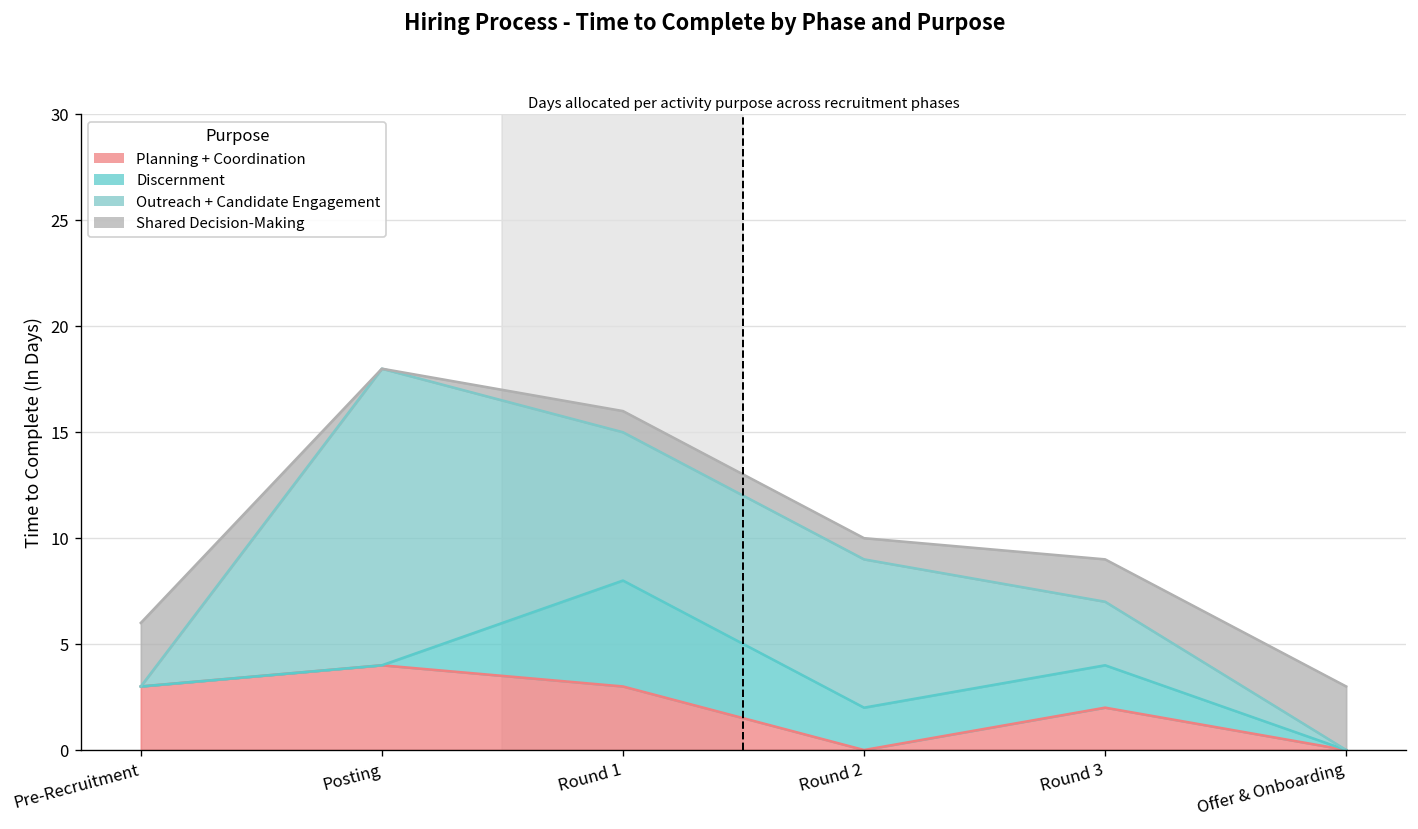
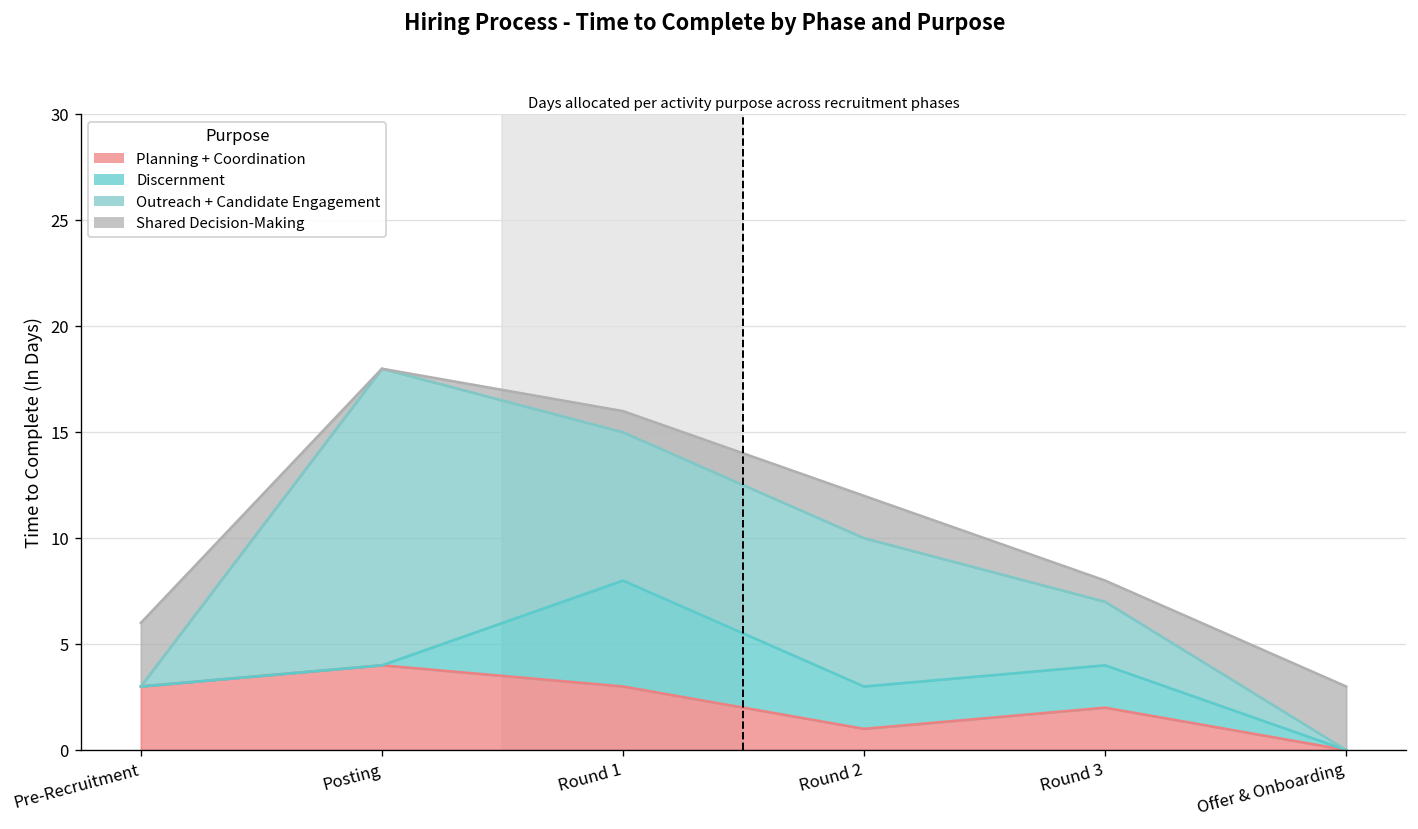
  {
    "Planning + Coordination": {
      "Round 1": 3,
-     "Round 2": 0,
+     "Round 2": 1,
      "Round 3": 2
    },
    "Shared Decision-Making": {
      "Pre-Recruitment": 3,
      "Round 1": 1,
-     "Round 2": 1,
-     "Round 3": 2,
+     "Round 2": 2,
+     "Round 3": 1,
      "Offer & Onboarding": 3
    }
  }
